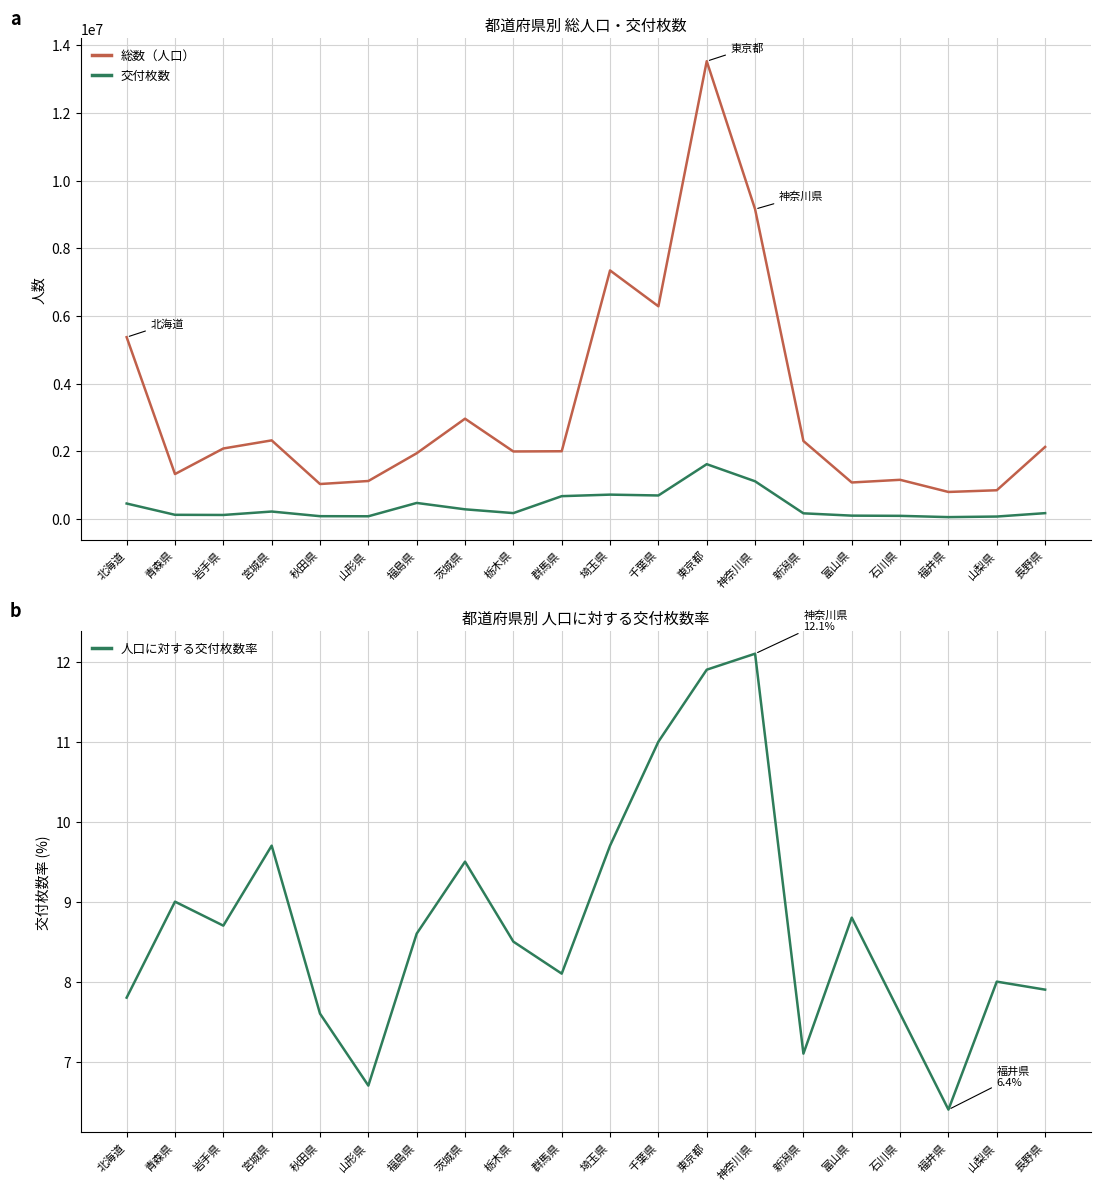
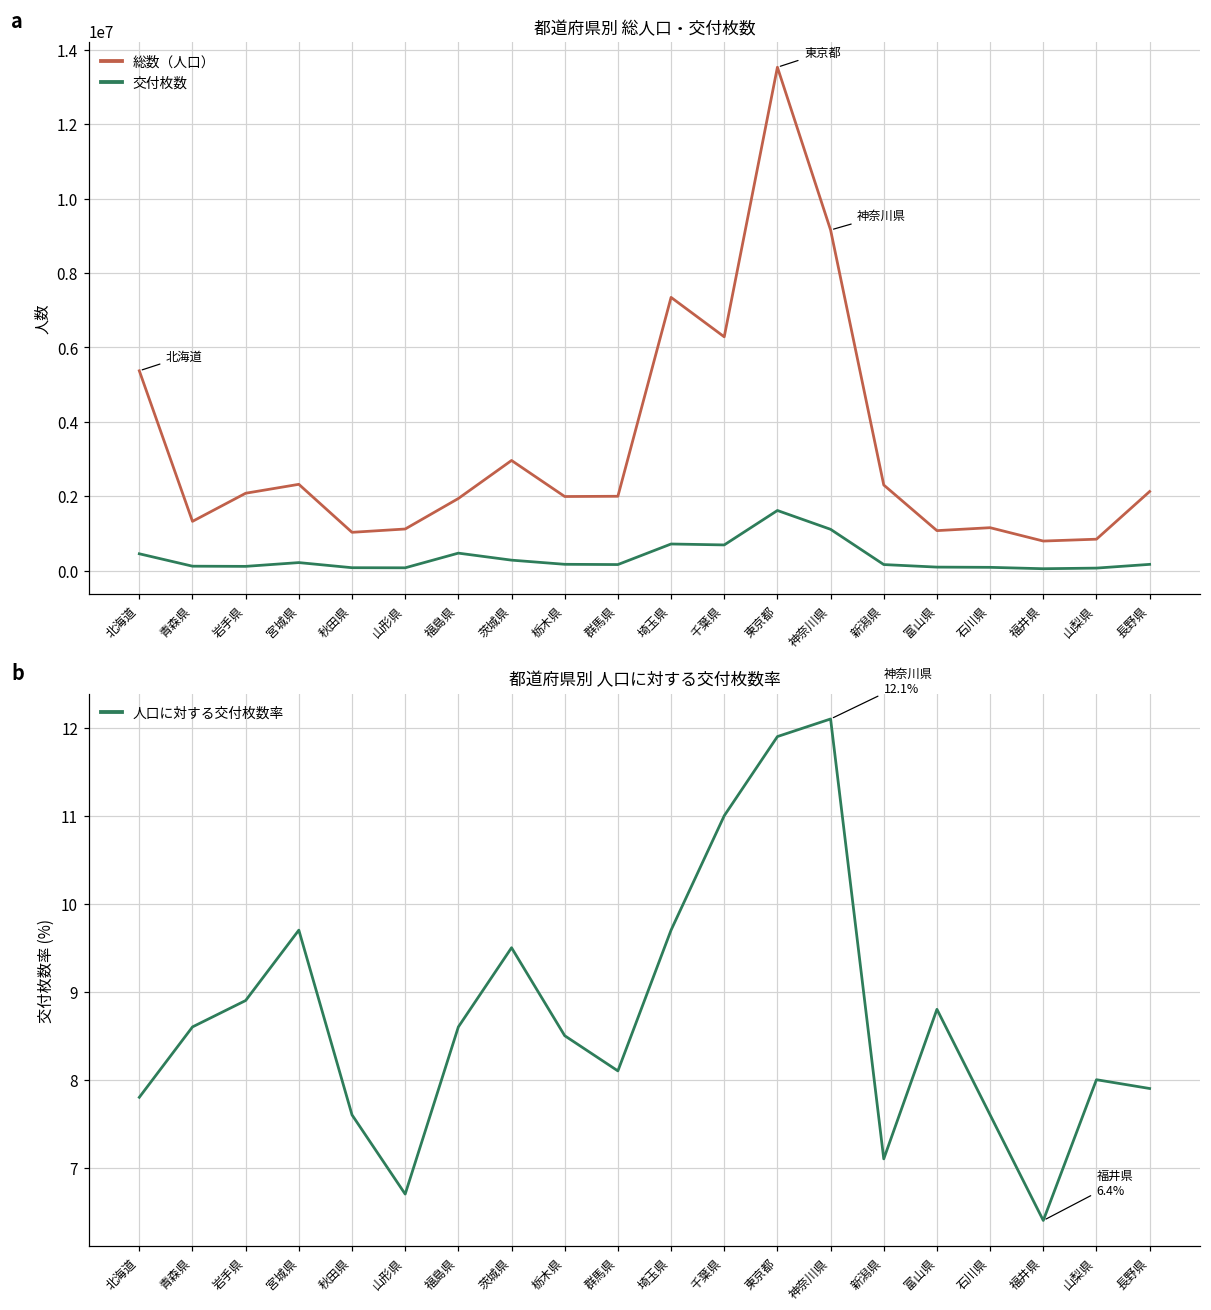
  {
    "都道府県別 総人口・交付枚数": {
      "総数（人口）": {
        "北海道": 5400000,
        "青森県": 1300000,
        "岩手県": 2100000,
        "宮城県": 2300000,
        "秋田県": 1000000,
        "山形県": 1100000,
        "福島県": 1900000,
        "茨城県": 3000000,
        "栃木県": 2000000,
        "群馬県": 2000000,
        "埼玉県": 7300000,
        "千葉県": 6300000,
        "東京都": 13500000,
        "神奈川県": 9200000,
        "新潟県": 2300000,
        "富山県": 1100000,
        "石川県": 1200000,
        "福井県": 800000,
        "山梨県": 800000,
        "長野県": 2100000
      },
      "交付枚数": {
        "北海道": 500000,
        "青森県": 100000,
        "岩手県": 100000,
        "宮城県": 200000,
        "秋田県": 100000,
        "山形県": 100000,
        "福島県": 500000,
        "茨城県": 300000,
        "栃木県": 200000,
-       "群馬県": 700000,
+       "群馬県": 200000,
        "埼玉県": 700000,
        "千葉県": 700000,
        "東京都": 1600000,
        "神奈川県": 1100000,
        "新潟県": 200000,
        "富山県": 100000,
        "石川県": 100000,
        "福井県": 100000,
        "山梨県": 100000,
        "長野県": 200000
      }
    },
    "都道府県別 人口に対する交付枚数率": {
      "北海道": 7.8,
-     "青森県": 9.0,
-     "岩手県": 8.7,
+     "青森県": 8.6,
+     "岩手県": 8.9,
      "宮城県": 9.7,
      "秋田県": 7.6,
      "山形県": 6.7,
      "福島県": 8.6,
      "茨城県": 9.5,
      "栃木県": 8.5,
      "群馬県": 8.1,
      "埼玉県": 9.7,
      "千葉県": 11.0,
      "東京都": 11.9,
      "新潟県": 7.1,
      "富山県": 8.8,
      "石川県": 7.6,
      "山梨県": 8.0,
      "長野県": 7.9
    }
  }
